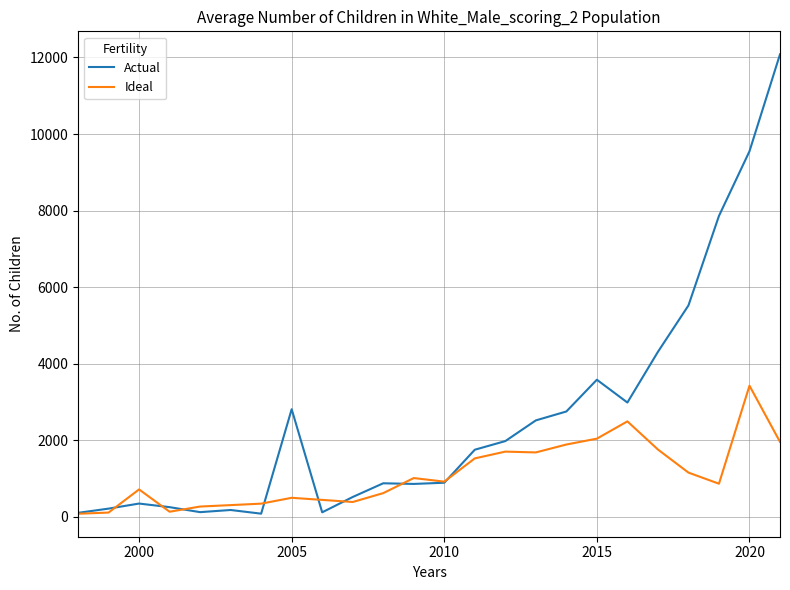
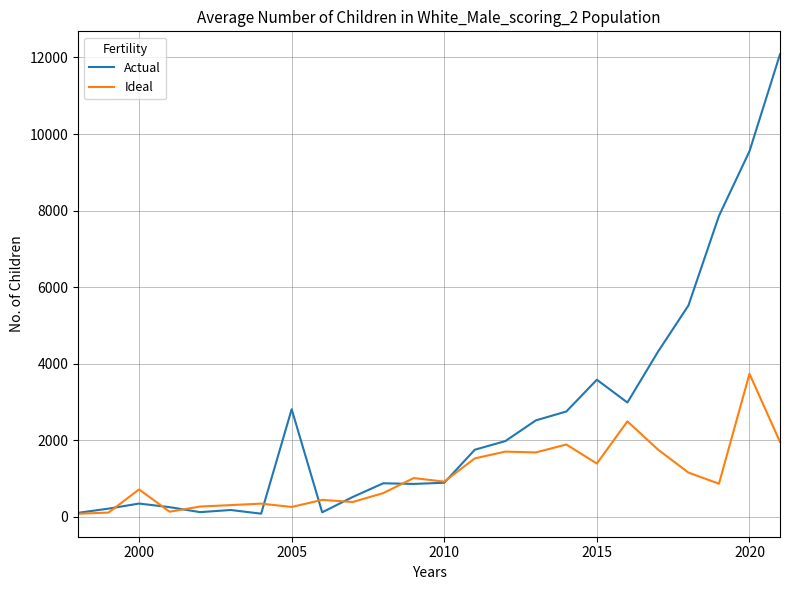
  {
    "Actual": {
      "2000": 300,
      "2005": 2800,
      "2015": 3600,
      "2020": 9600
    },
    "Ideal": {
      "2000": 700,
-     "2005": 500,
-     "2015": 2000,
-     "2020": 3400
+     "2005": 300,
+     "2015": 1400,
+     "2020": 3700
    }
  }
